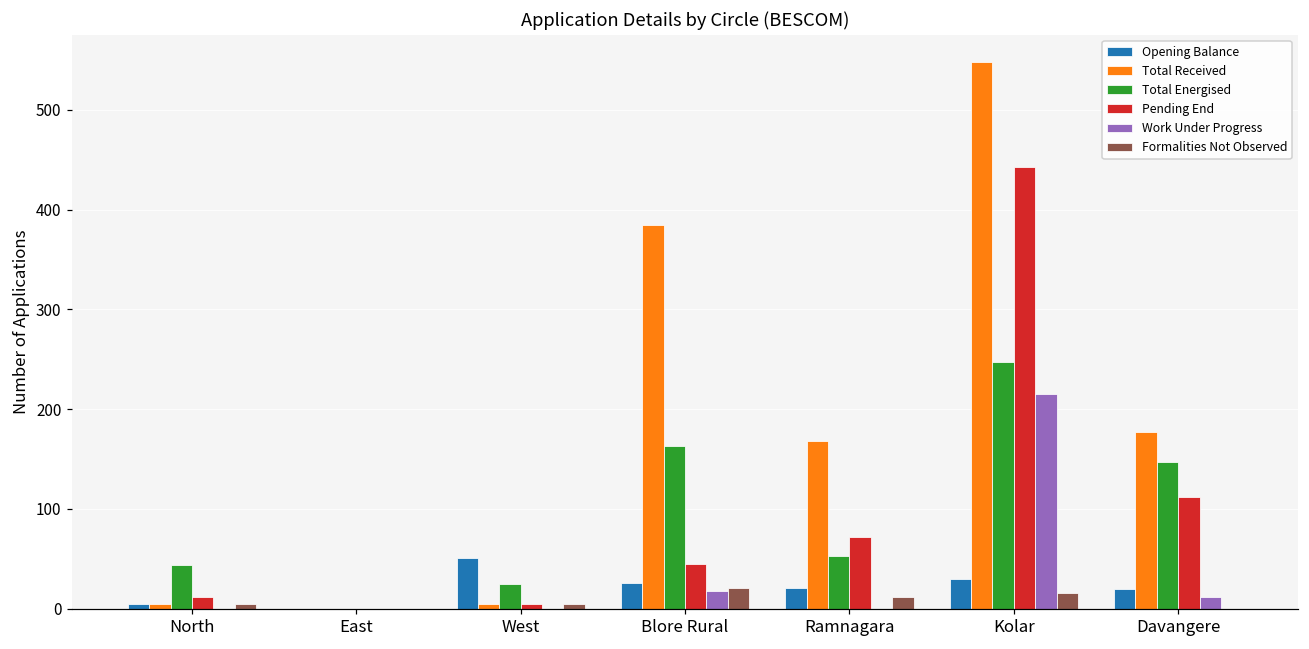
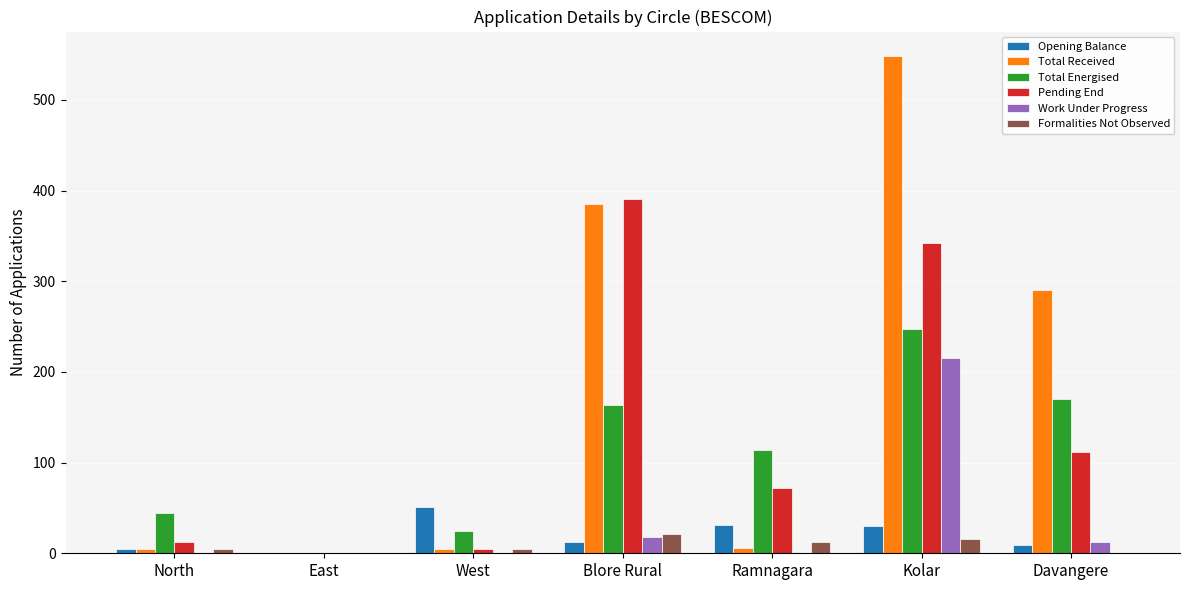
  {
    "Opening Balance": {
      "North": 10,
      "East": 0,
      "West": 50,
-     "Blore Rural": 30,
-     "Ramnagara": 20,
+     "Blore Rural": 10,
+     "Ramnagara": 30,
      "Kolar": 30,
-     "Davangere": 20
+     "Davangere": 10
    },
    "Total Received": {
      "North": 10,
      "East": 0,
      "West": 10,
      "Blore Rural": 390,
-     "Ramnagara": 170,
+     "Ramnagara": 10,
      "Kolar": 550,
-     "Davangere": 180
+     "Davangere": 290
    },
    "Total Energised": {
      "North": 40,
      "East": 0,
      "West": 30,
      "Blore Rural": 160,
-     "Ramnagara": 50,
+     "Ramnagara": 110,
      "Kolar": 250,
-     "Davangere": 150
+     "Davangere": 170
    },
    "Pending End": {
      "North": 10,
      "East": 0,
      "West": 10,
-     "Blore Rural": 50,
+     "Blore Rural": 390,
      "Ramnagara": 70,
-     "Kolar": 440,
+     "Kolar": 340,
      "Davangere": 110
    },
    "Work Under Progress": {
      "North": 0,
      "East": 0,
      "West": 0,
      "Blore Rural": 20,
      "Ramnagara": 0,
      "Kolar": 220,
      "Davangere": 10
    },
    "Formalities Not Observed": {
      "North": 10,
      "East": 0,
      "West": 10,
      "Blore Rural": 20,
      "Ramnagara": 10,
      "Kolar": 20,
      "Davangere": 0
    }
  }
